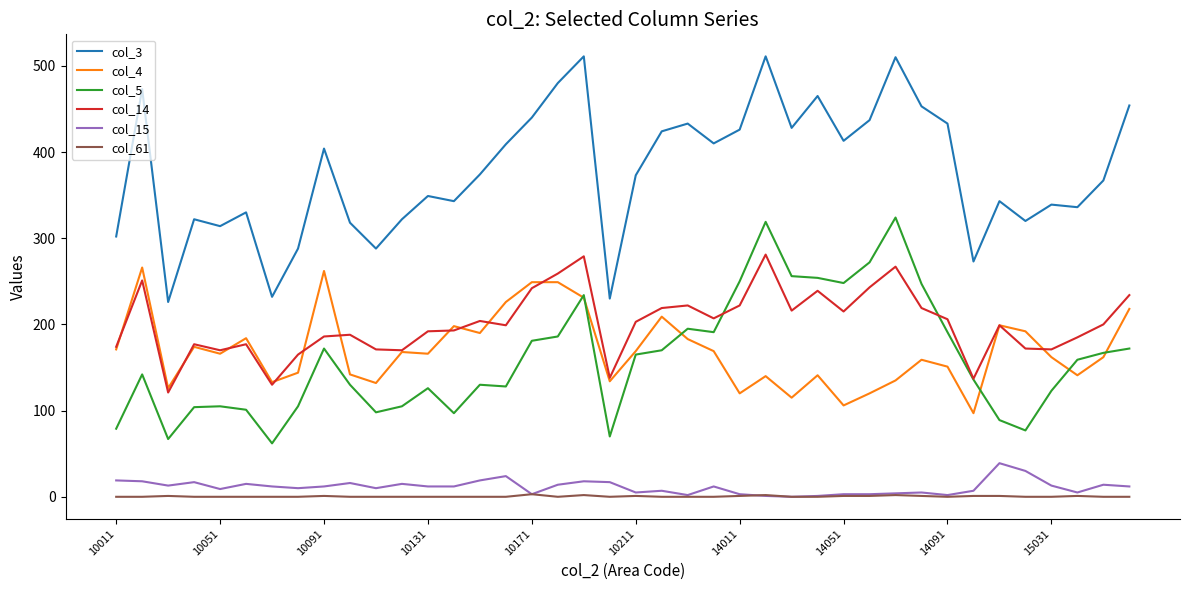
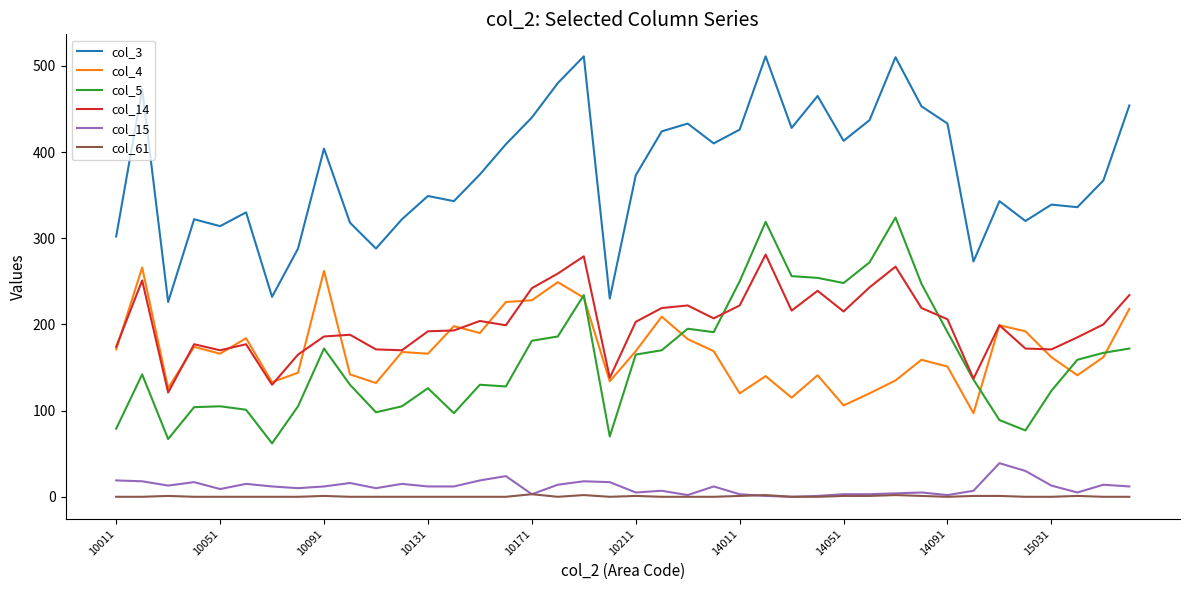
  {
    "col_3": {
      "10011": 300,
      "10051": 310,
      "10091": 400,
      "10131": 350,
      "10171": 440,
      "10211": 370,
      "14011": 430,
      "14051": 410,
      "14091": 430,
      "15031": 340
    },
    "col_4": {
      "10011": 170,
      "10051": 170,
      "10091": 260,
      "10131": 170,
-     "10171": 250,
+     "10171": 230,
      "10211": 170,
      "14011": 120,
      "14051": 110,
      "14091": 150,
      "15031": 160
    },
    "col_5": {
      "10011": 80,
      "10051": 110,
      "10091": 170,
      "10131": 130,
      "10171": 180,
      "10211": 170,
      "14011": 250,
      "14051": 250,
      "14091": 190,
      "15031": 120
    },
    "col_14": {
      "10011": 170,
      "10051": 170,
      "10091": 190,
      "10131": 190,
      "10171": 240,
      "10211": 200,
      "14011": 220,
      "14051": 220,
      "14091": 210,
      "15031": 170
    },
    "col_15": {
      "10011": 20,
      "10051": 10,
      "10091": 10,
      "10131": 10,
      "10211": 10,
      "15031": 10
    },
    "col_61": {
      "10011": 0,
      "10051": 0,
      "10091": 0,
      "10131": 0,
      "10211": 0,
      "15031": 0
    }
  }
